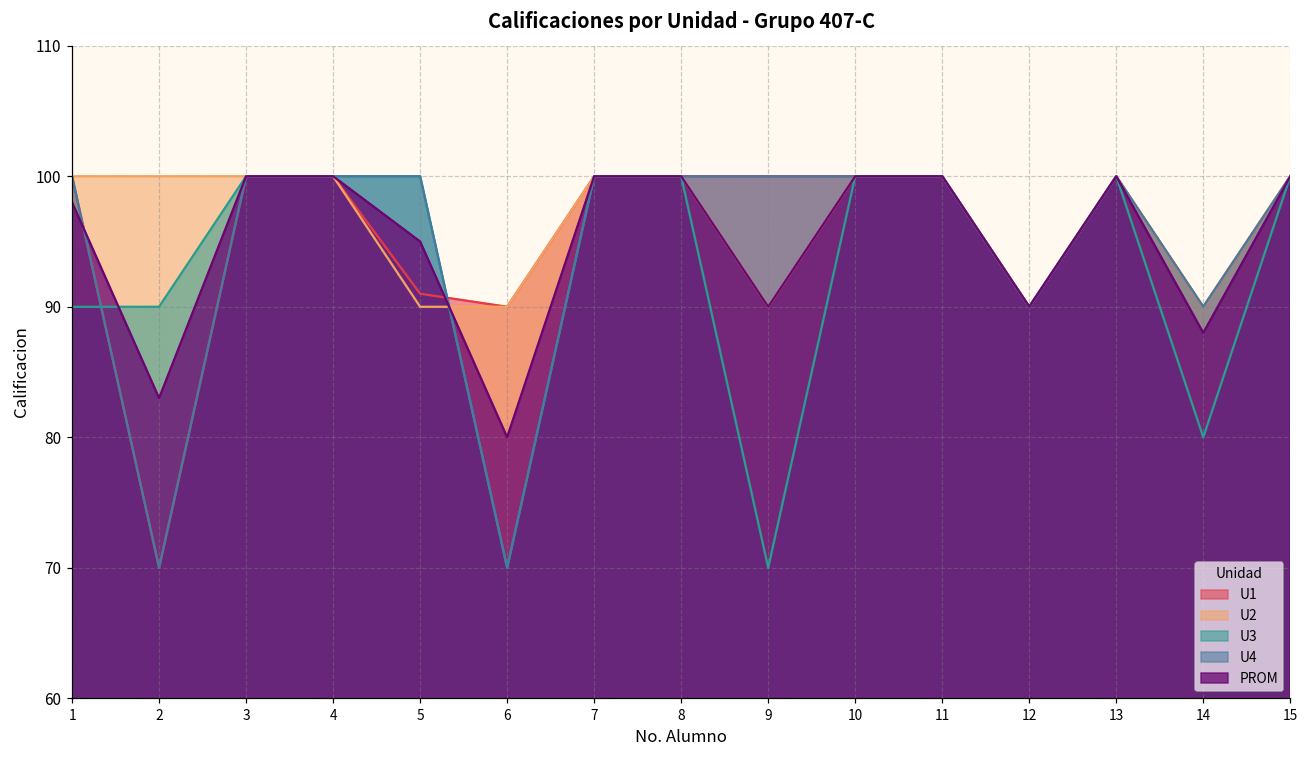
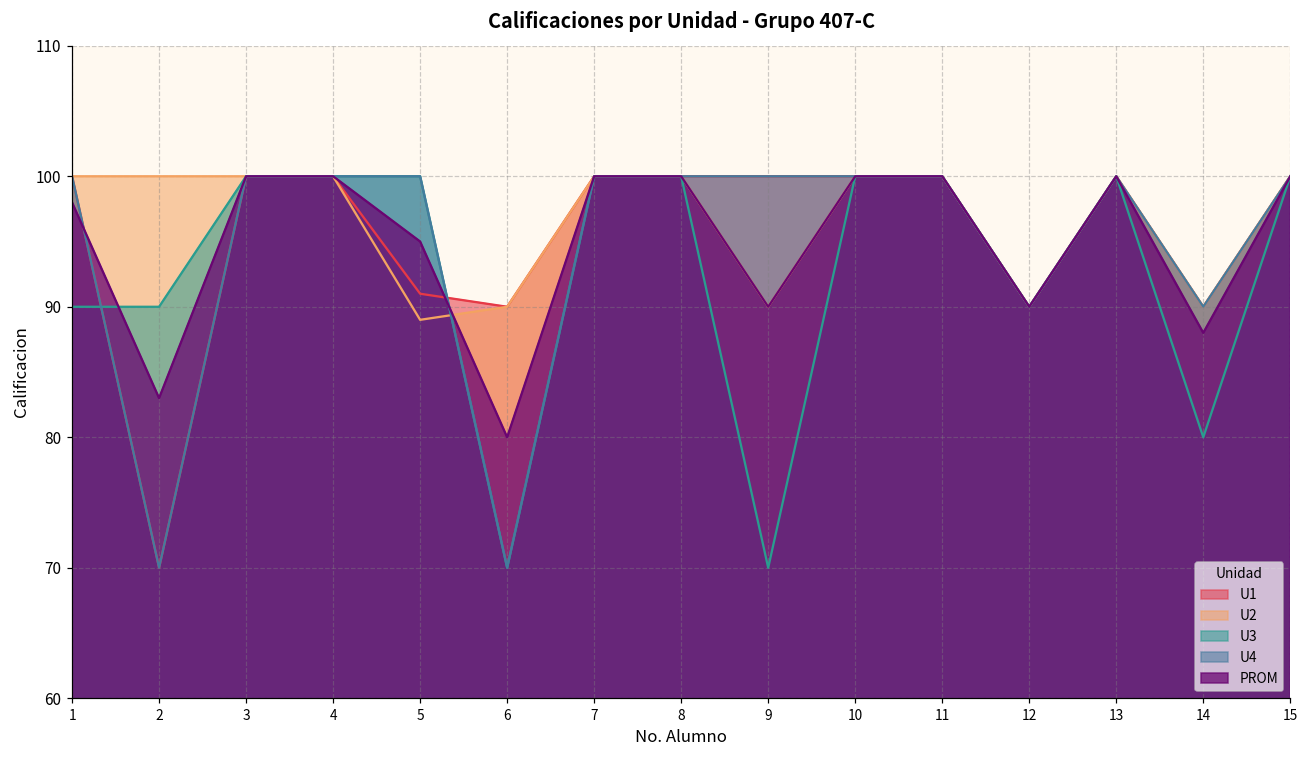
  {
    "U1": {
      "5": 91
    },
    "U2": {
      "2": 100,
-     "5": 90
+     "5": 89
    },
    "PROM": {
      "1": 98,
      "2": 83,
      "5": 95,
      "6": 80,
      "14": 88
    }
  }
